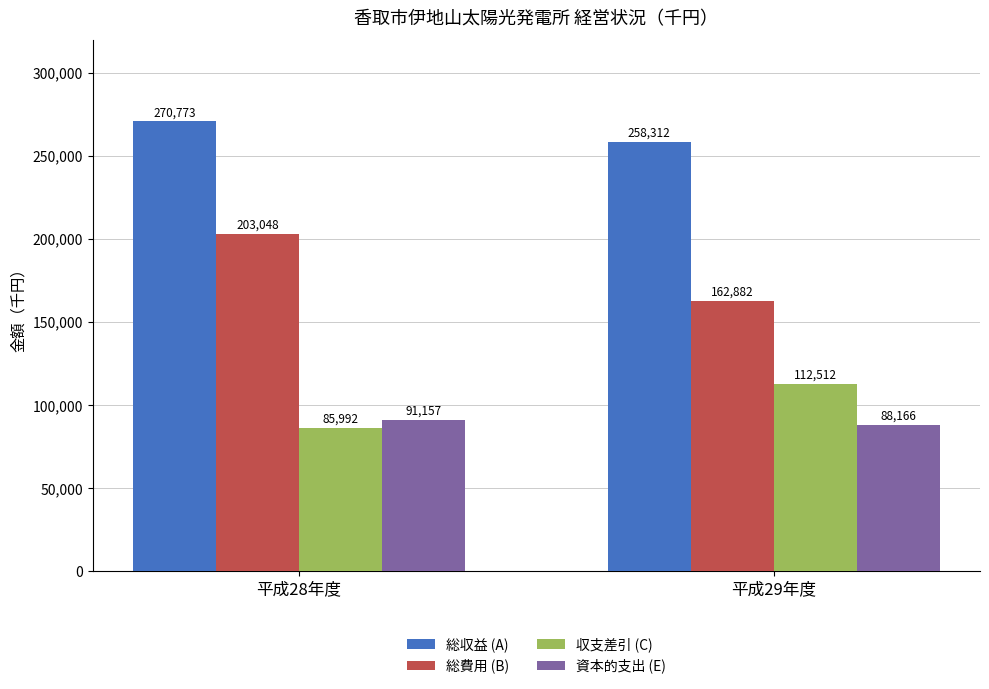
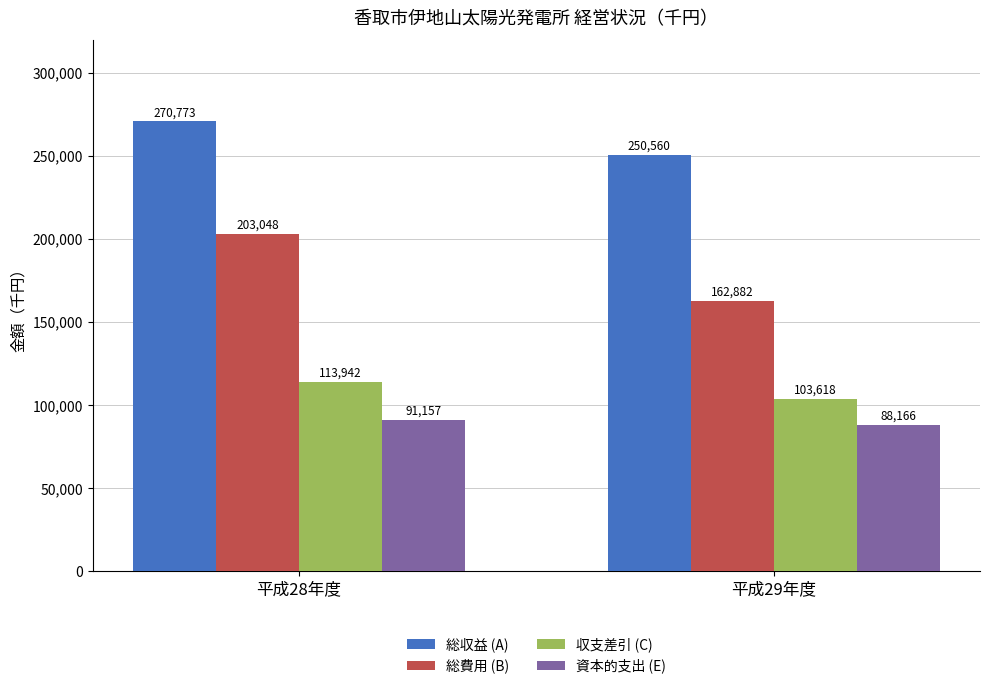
  {
    "総収益 (A)": {
      "平成28年度": "270,773",
-     "平成29年度": "258,312"
+     "平成29年度": "250,560"
    },
    "総費用 (B)": {
      "平成28年度": "203,048",
      "平成29年度": "162,882"
    },
    "収支差引 (C)": {
-     "平成28年度": "85,992",
-     "平成29年度": "112,512"
+     "平成28年度": "113,942",
+     "平成29年度": "103,618"
    },
    "資本的支出 (E)": {
      "平成28年度": "91,157",
      "平成29年度": "88,166"
    }
  }
